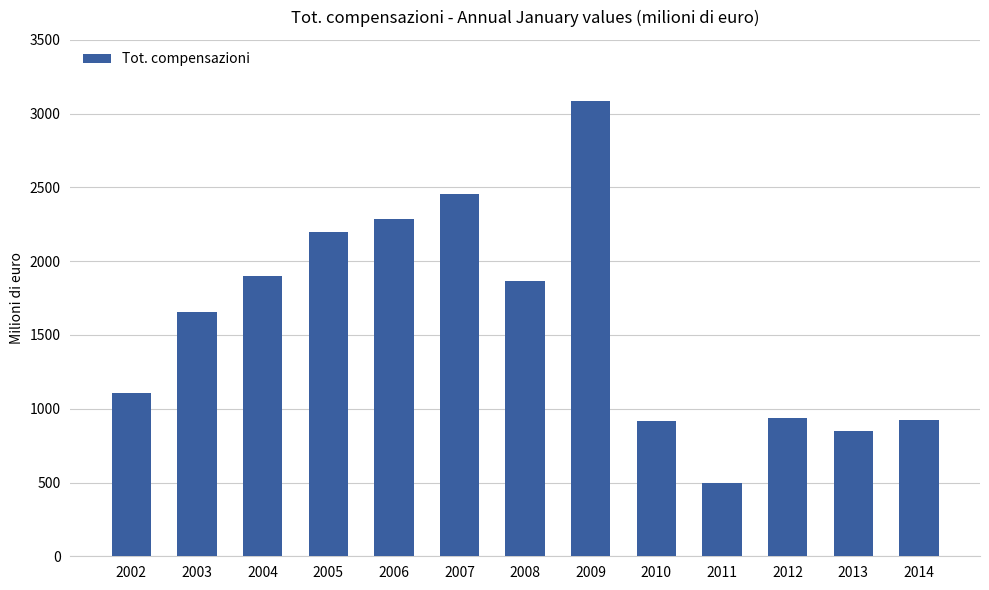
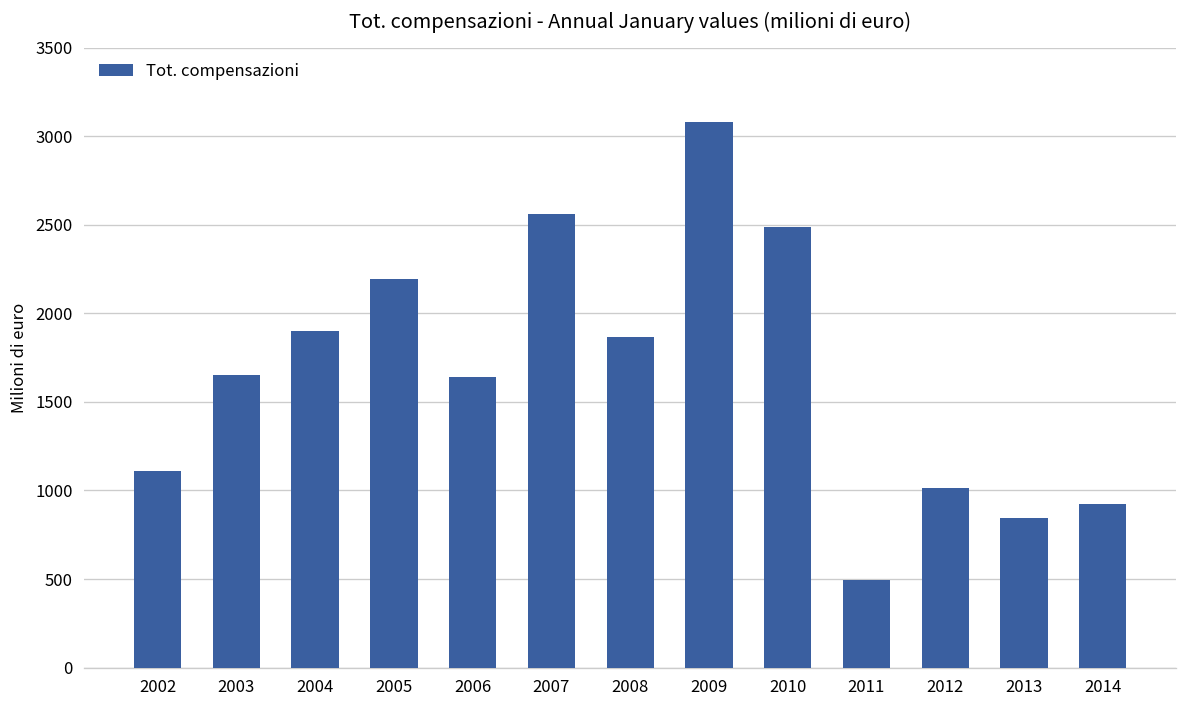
  {
    "2002": 1110,
    "2003": 1650,
    "2004": 1900,
    "2005": 2200,
-   "2006": 2290,
-   "2007": 2450,
+   "2006": 1640,
+   "2007": 2560,
    "2008": 1870,
    "2009": 3080,
-   "2010": 910,
+   "2010": 2490,
    "2011": 490,
-   "2012": 940,
+   "2012": 1010,
    "2013": 850,
    "2014": 920
  }
